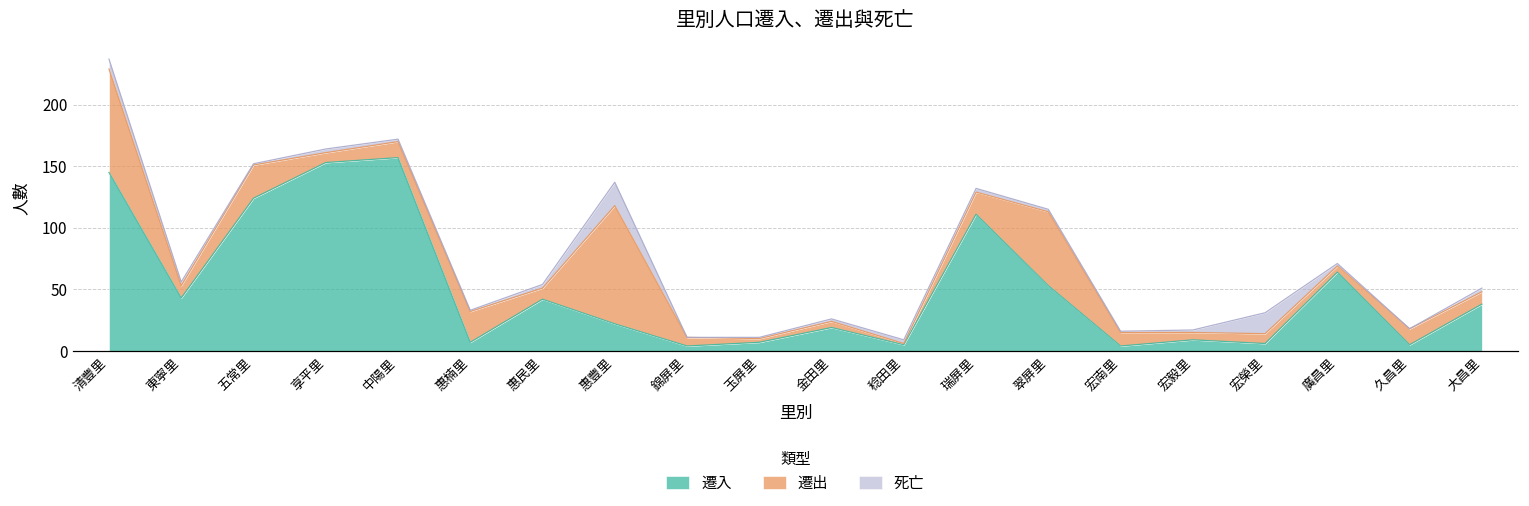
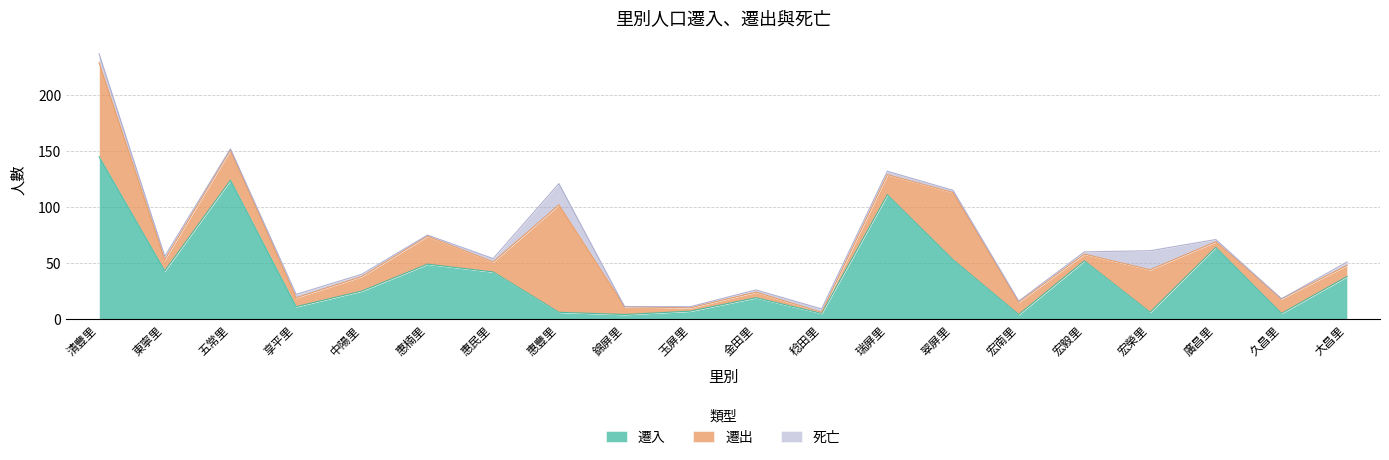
  {
    "遷入": {
      "清豐里": 145,
      "東寧里": 43,
      "五常里": 124,
-     "享平里": 153,
-     "中陽里": 157,
-     "惠楠里": 7,
+     "享平里": 11,
+     "中陽里": 25,
+     "惠楠里": 49,
      "惠民里": 42,
-     "惠豐里": 22,
+     "惠豐里": 6,
      "錦屏里": 4,
      "玉屏里": 7,
      "金田里": 19,
      "瑞屏里": 111,
      "翠屏里": 53,
      "宏南里": 4,
-     "宏毅里": 9,
+     "宏毅里": 52,
      "宏榮里": 6,
      "廣昌里": 64,
      "久昌里": 5,
      "大昌里": 38
    },
    "遷出": {
      "清豐里": 84,
      "東寧里": 10,
      "享平里": 8,
      "惠民里": 9,
      "惠豐里": 96,
      "瑞屏里": 18,
-     "宏榮里": 8,
+     "宏榮里": 38,
      "大昌里": 10
    },
    "死亡": {
      "清豐里": 8,
      "東寧里": 3,
      "享平里": 3,
      "惠民里": 3,
      "惠豐里": 19,
      "稔田里": 3,
      "瑞屏里": 3,
      "宏榮里": 17,
      "大昌里": 3
    }
  }
